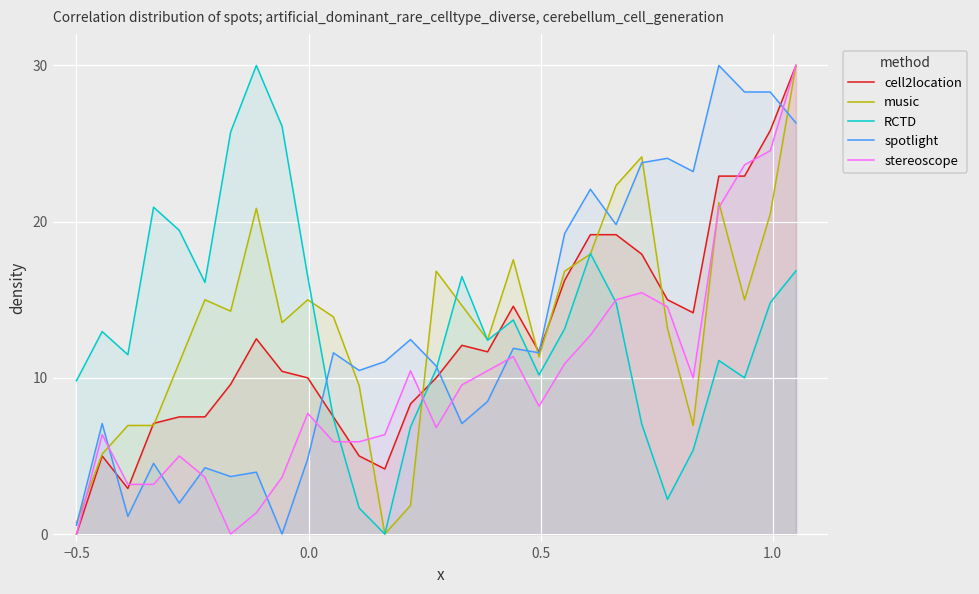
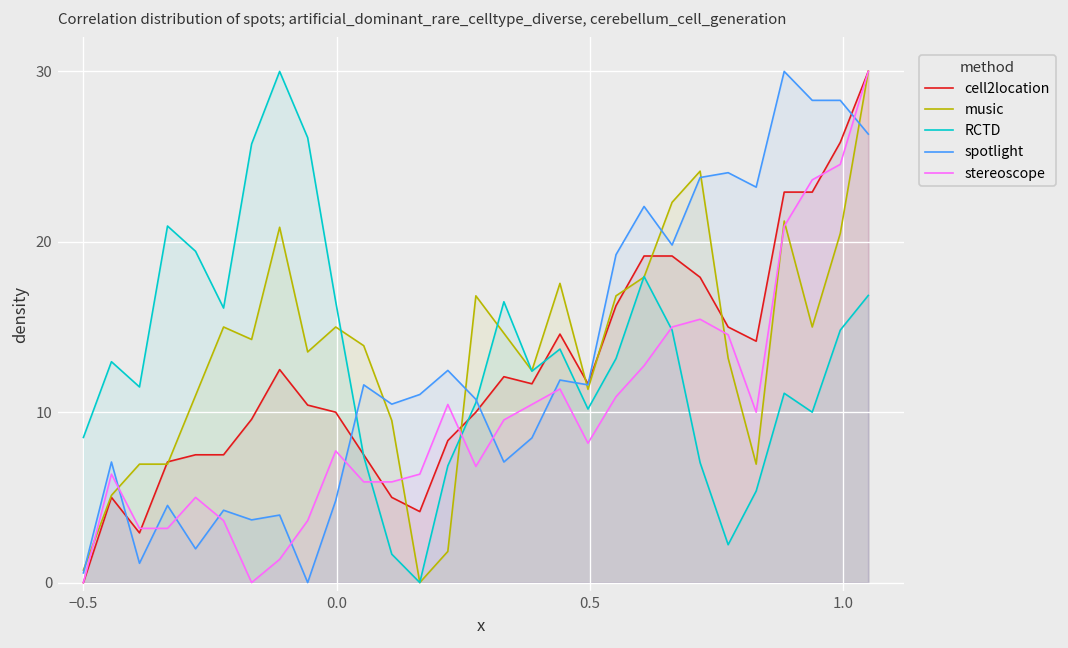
  {
    "RCTD": {
-     "−0.5": 9.8
+     "−0.5": 8.5
    }
  }
